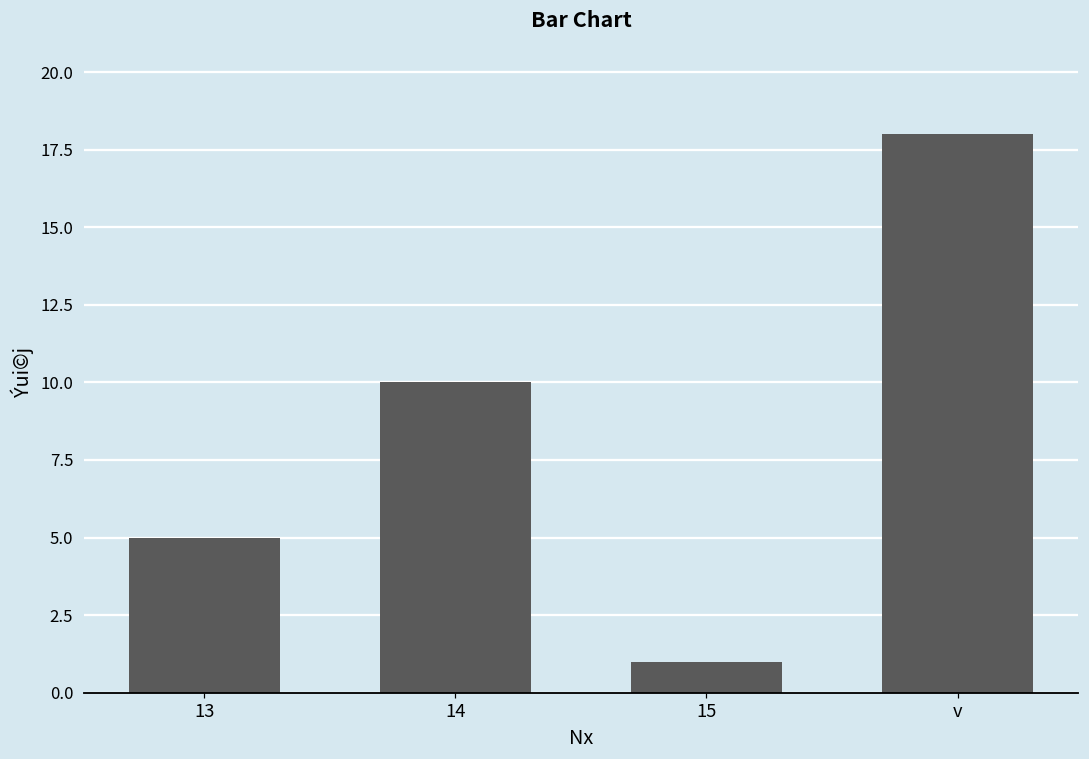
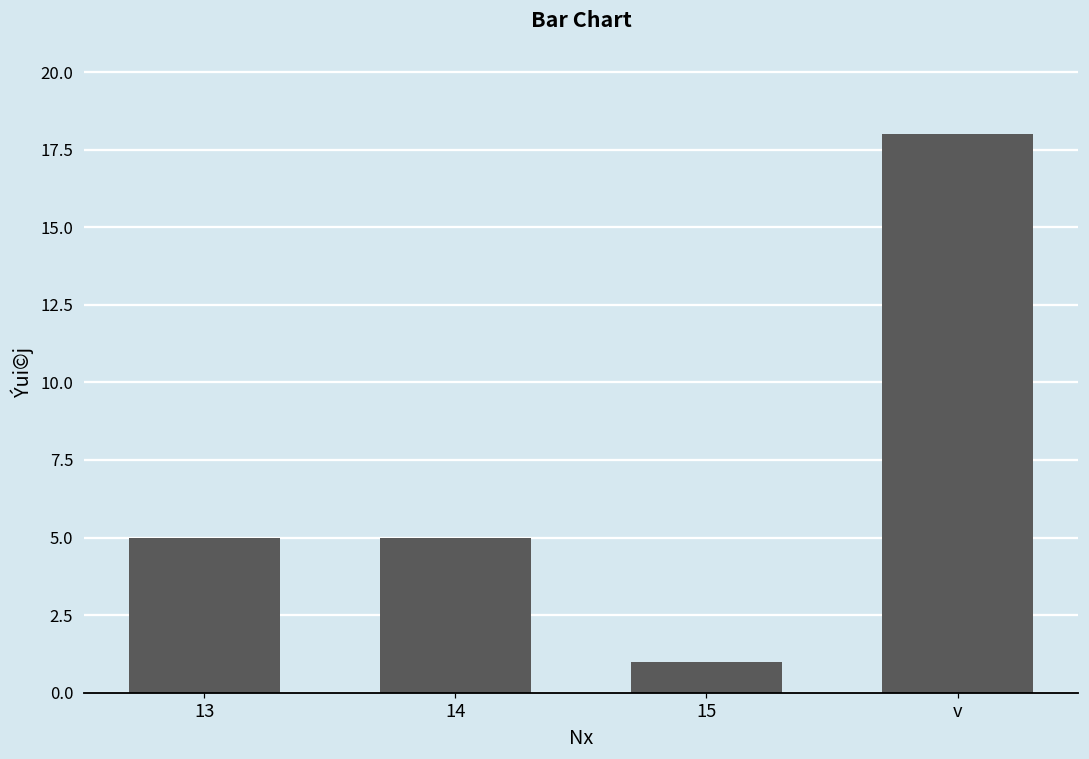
  {
    "13": 5,
-   "14": 10,
+   "14": 5,
    "15": 1,
    "v": 18
  }
